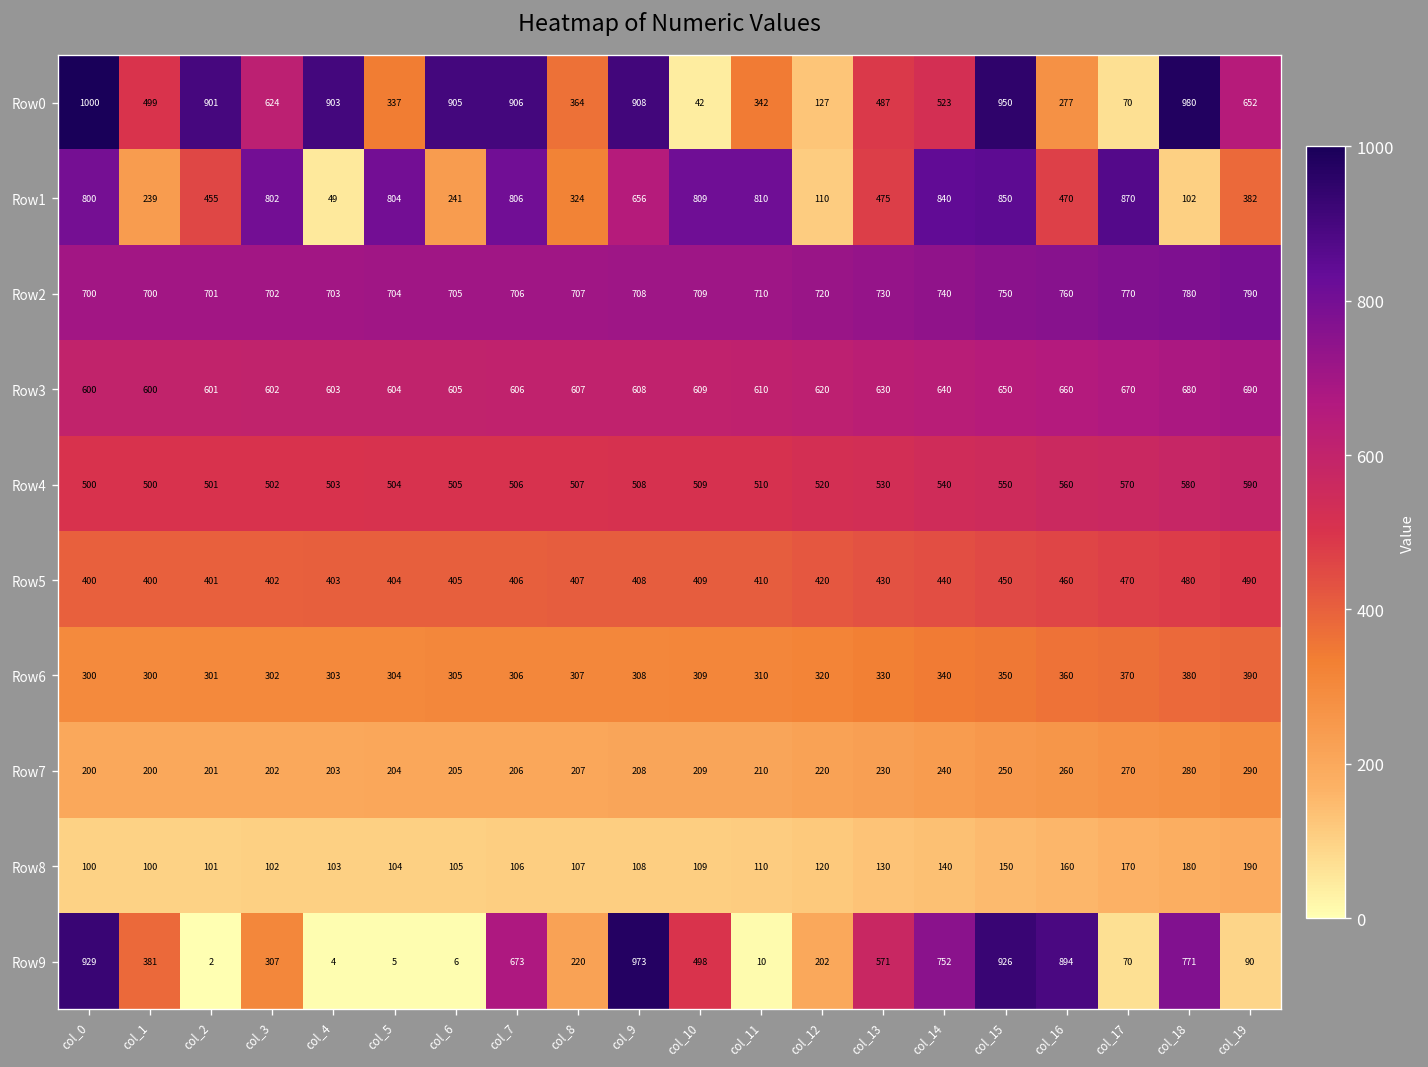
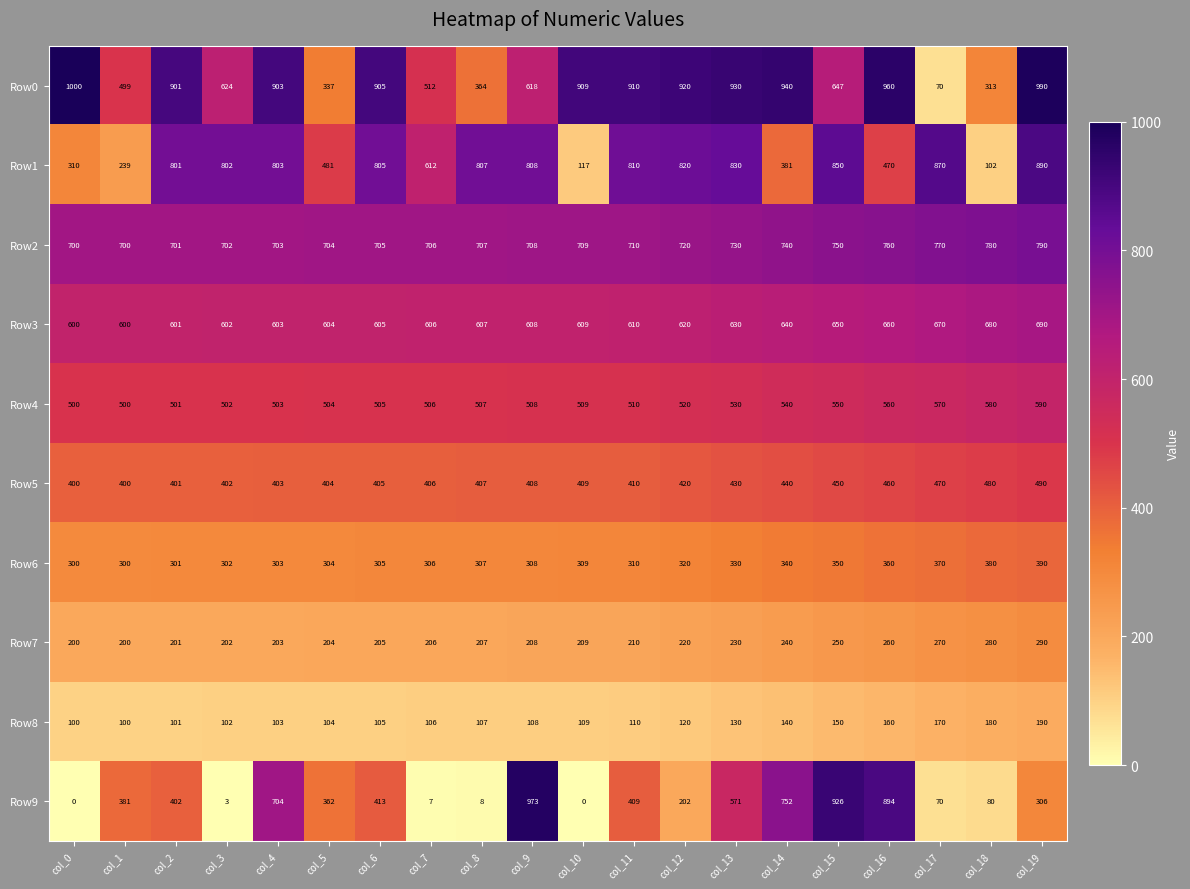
  {
    "Row0": {
      "col_0": 1000,
      "col_1": 499,
      "col_2": 901,
      "col_3": 624,
      "col_4": 903,
      "col_5": 337,
      "col_6": 905,
-     "col_7": 906,
+     "col_7": 512,
      "col_8": 364,
-     "col_9": 908,
-     "col_10": 42,
-     "col_11": 342,
-     "col_12": 127,
-     "col_13": 487,
-     "col_14": 523,
-     "col_15": 950,
-     "col_16": 277,
+     "col_9": 618,
+     "col_10": 909,
+     "col_11": 910,
+     "col_12": 920,
+     "col_13": 930,
+     "col_14": 940,
+     "col_15": 647,
+     "col_16": 960,
      "col_17": 70,
-     "col_18": 980,
-     "col_19": 652
+     "col_18": 313,
+     "col_19": 990
    },
    "Row1": {
-     "col_0": 800,
+     "col_0": 310,
      "col_1": 239,
-     "col_2": 455,
+     "col_2": 801,
      "col_3": 802,
-     "col_4": 49,
-     "col_5": 804,
-     "col_6": 241,
-     "col_7": 806,
-     "col_8": 324,
-     "col_9": 656,
-     "col_10": 809,
+     "col_4": 803,
+     "col_5": 481,
+     "col_6": 805,
+     "col_7": 612,
+     "col_8": 807,
+     "col_9": 808,
+     "col_10": 117,
      "col_11": 810,
-     "col_12": 110,
-     "col_13": 475,
-     "col_14": 840,
+     "col_12": 820,
+     "col_13": 830,
+     "col_14": 381,
      "col_15": 850,
      "col_16": 470,
      "col_17": 870,
      "col_18": 102,
-     "col_19": 382
+     "col_19": 890
    },
    "Row2": {
      "col_0": 700,
      "col_1": 700,
      "col_2": 701,
      "col_3": 702,
      "col_4": 703,
      "col_5": 704,
      "col_6": 705,
      "col_7": 706,
      "col_8": 707,
      "col_9": 708,
      "col_10": 709,
      "col_11": 710,
      "col_12": 720,
      "col_13": 730,
      "col_14": 740,
      "col_15": 750,
      "col_16": 760,
      "col_17": 770,
      "col_18": 780,
      "col_19": 790
    },
    "Row3": {
      "col_0": 600,
      "col_1": 600,
      "col_2": 601,
      "col_3": 602,
      "col_4": 603,
      "col_5": 604,
      "col_6": 605,
      "col_7": 606,
      "col_8": 607,
      "col_9": 608,
      "col_10": 609,
      "col_11": 610,
      "col_12": 620,
      "col_13": 630,
      "col_14": 640,
      "col_15": 650,
      "col_16": 660,
      "col_17": 670,
      "col_18": 680,
      "col_19": 690
    },
    "Row4": {
      "col_0": 500,
      "col_1": 500,
      "col_2": 501,
      "col_3": 502,
      "col_4": 503,
      "col_5": 504,
      "col_6": 505,
      "col_7": 506,
      "col_8": 507,
      "col_9": 508,
      "col_10": 509,
      "col_11": 510,
      "col_12": 520,
      "col_13": 530,
      "col_14": 540,
      "col_15": 550,
      "col_16": 560,
      "col_17": 570,
      "col_18": 580,
      "col_19": 590
    },
    "Row5": {
      "col_0": 400,
      "col_1": 400,
      "col_2": 401,
      "col_3": 402,
      "col_4": 403,
      "col_5": 404,
      "col_6": 405,
      "col_7": 406,
      "col_8": 407,
      "col_9": 408,
      "col_10": 409,
      "col_11": 410,
      "col_12": 420,
      "col_13": 430,
      "col_14": 440,
      "col_15": 450,
      "col_16": 460,
      "col_17": 470,
      "col_18": 480,
      "col_19": 490
    },
    "Row6": {
      "col_0": 300,
      "col_1": 300,
      "col_2": 301,
      "col_3": 302,
      "col_4": 303,
      "col_5": 304,
      "col_6": 305,
      "col_7": 306,
      "col_8": 307,
      "col_9": 308,
      "col_10": 309,
      "col_11": 310,
      "col_12": 320,
      "col_13": 330,
      "col_14": 340,
      "col_15": 350,
      "col_16": 360,
      "col_17": 370,
      "col_18": 380,
      "col_19": 390
    },
    "Row7": {
      "col_0": 200,
      "col_1": 200,
      "col_2": 201,
      "col_3": 202,
      "col_4": 203,
      "col_5": 204,
      "col_6": 205,
      "col_7": 206,
      "col_8": 207,
      "col_9": 208,
      "col_10": 209,
      "col_11": 210,
      "col_12": 220,
      "col_13": 230,
      "col_14": 240,
      "col_15": 250,
      "col_16": 260,
      "col_17": 270,
      "col_18": 280,
      "col_19": 290
    },
    "Row8": {
      "col_0": 100,
      "col_1": 100,
      "col_2": 101,
      "col_3": 102,
      "col_4": 103,
      "col_5": 104,
      "col_6": 105,
      "col_7": 106,
      "col_8": 107,
      "col_9": 108,
      "col_10": 109,
      "col_11": 110,
      "col_12": 120,
      "col_13": 130,
      "col_14": 140,
      "col_15": 150,
      "col_16": 160,
      "col_17": 170,
      "col_18": 180,
      "col_19": 190
    },
    "Row9": {
-     "col_0": 929,
+     "col_0": 0,
      "col_1": 381,
-     "col_2": 2,
-     "col_3": 307,
-     "col_4": 4,
-     "col_5": 5,
-     "col_6": 6,
-     "col_7": 673,
-     "col_8": 220,
+     "col_2": 402,
+     "col_3": 3,
+     "col_4": 704,
+     "col_5": 362,
+     "col_6": 413,
+     "col_7": 7,
+     "col_8": 8,
      "col_9": 973,
-     "col_10": 498,
-     "col_11": 10,
+     "col_10": 0,
+     "col_11": 409,
      "col_12": 202,
      "col_13": 571,
      "col_14": 752,
      "col_15": 926,
      "col_16": 894,
      "col_17": 70,
-     "col_18": 771,
-     "col_19": 90
+     "col_18": 80,
+     "col_19": 306
    }
  }
